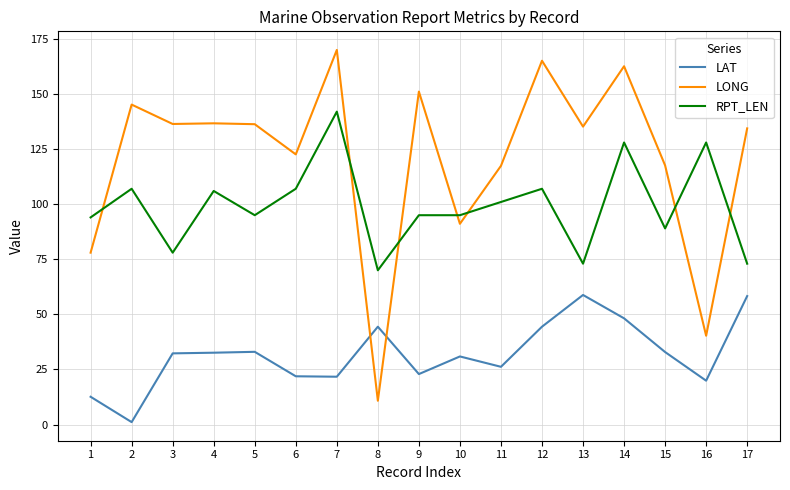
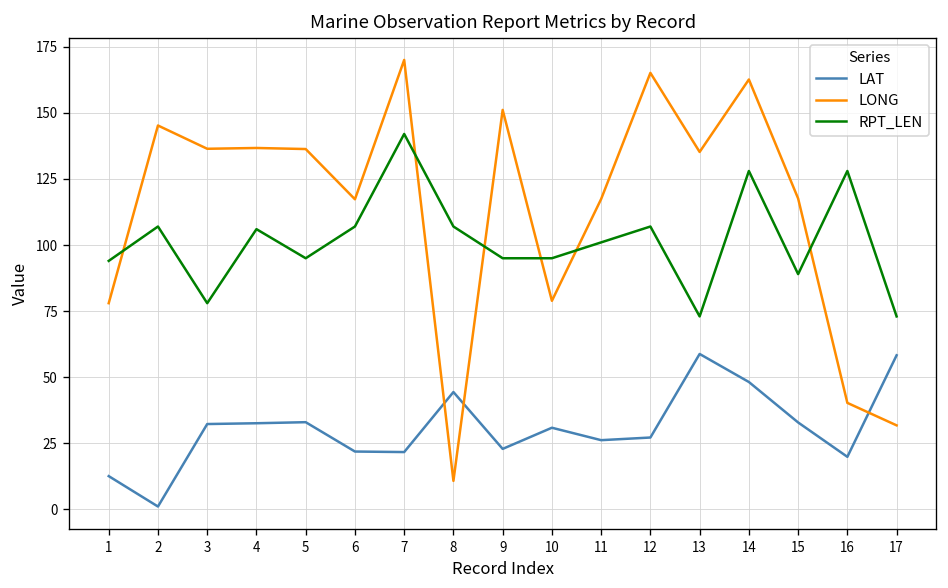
  {
    "LAT": {
      "1": 13,
      "2": 1,
      "3": 32,
      "4": 33,
      "5": 33,
      "6": 22,
      "7": 22,
      "8": 44,
      "9": 23,
      "10": 31,
      "11": 26,
-     "12": 44,
+     "12": 27,
      "13": 59,
      "14": 48,
      "15": 33,
      "16": 20,
      "17": 58
    },
    "LONG": {
      "1": 78,
      "2": 145,
      "3": 136,
      "4": 137,
      "5": 136,
-     "6": 123,
+     "6": 117,
      "7": 170,
      "8": 11,
      "9": 151,
-     "10": 91,
+     "10": 79,
      "11": 117,
      "12": 165,
      "13": 135,
      "14": 163,
      "15": 118,
      "16": 40,
-     "17": 134
+     "17": 32
    },
    "RPT_LEN": {
      "1": 94,
      "2": 107,
      "3": 78,
      "4": 106,
      "5": 95,
      "6": 107,
      "7": 142,
-     "8": 70,
+     "8": 107,
      "9": 95,
      "10": 95,
      "11": 101,
      "12": 107,
      "13": 73,
      "14": 128,
      "15": 89,
      "16": 128,
      "17": 73
    }
  }
